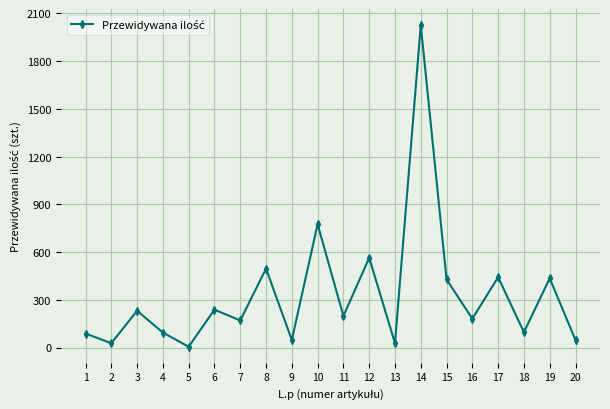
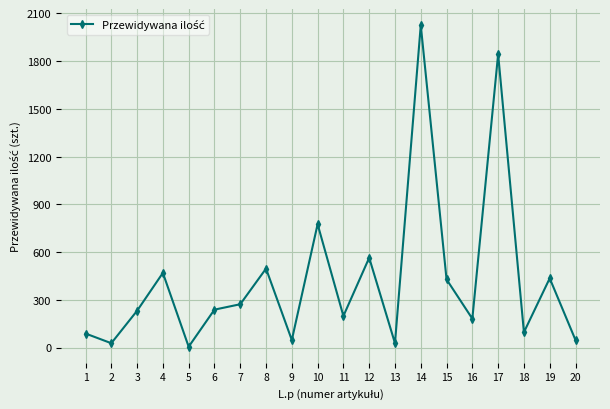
  {
    "1": 90,
    "2": 30,
    "3": 230,
-   "4": 90,
+   "4": 470,
    "5": 10,
    "6": 240,
-   "7": 170,
+   "7": 270,
    "8": 500,
    "9": 50,
    "10": 780,
    "11": 200,
    "12": 560,
    "13": 30,
    "14": 2030,
    "15": 430,
    "16": 180,
-   "17": 440,
+   "17": 1840,
    "18": 100,
    "19": 440,
    "20": 50
  }
